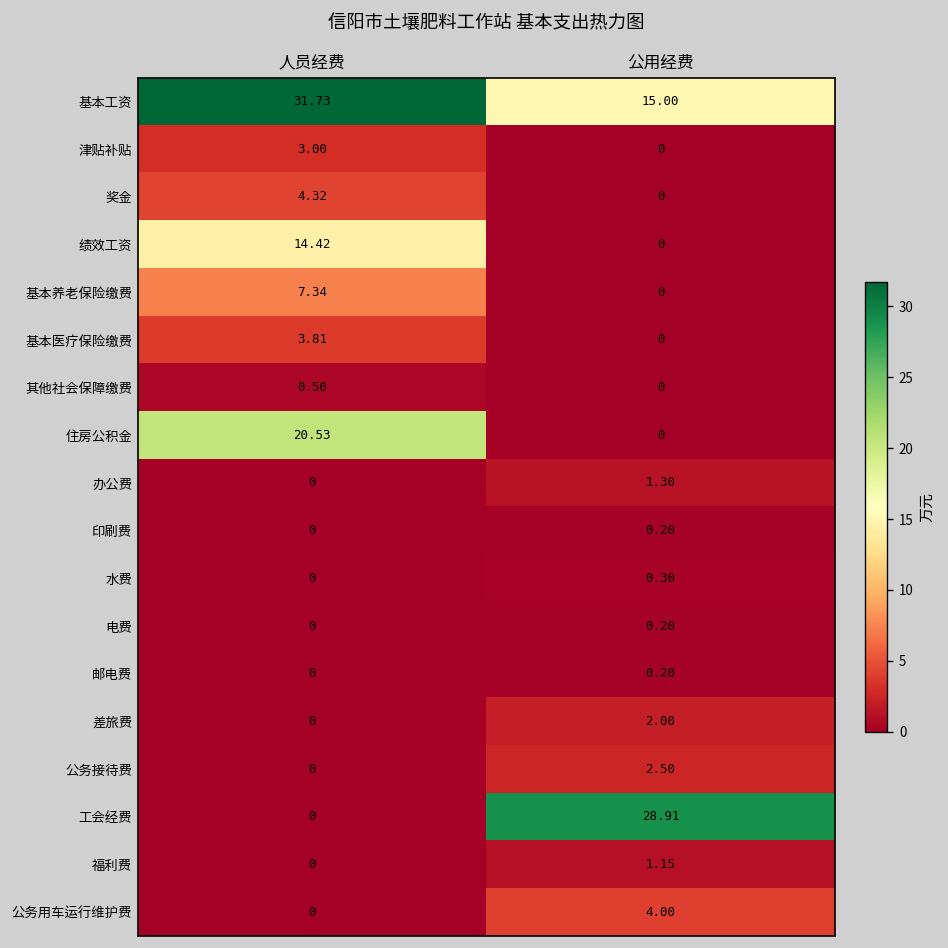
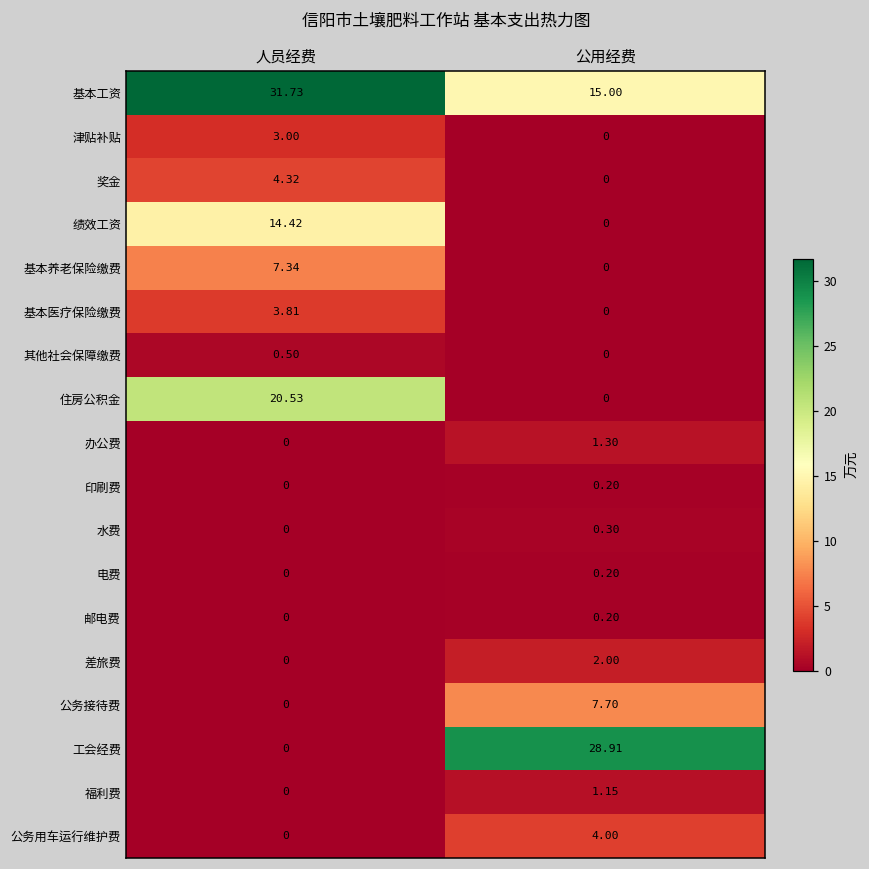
  {
    "基本工资": {
      "人员经费": 31.73,
      "公用经费": 15.00
    },
    "津贴补贴": {
      "人员经费": 3.00,
      "公用经费": 0
    },
    "奖金": {
      "人员经费": 4.32,
      "公用经费": 0
    },
    "绩效工资": {
      "人员经费": 14.42,
      "公用经费": 0
    },
    "基本养老保险缴费": {
      "人员经费": 7.34,
      "公用经费": 0
    },
    "基本医疗保险缴费": {
      "人员经费": 3.81,
      "公用经费": 0
    },
    "其他社会保障缴费": {
      "人员经费": 0.50,
      "公用经费": 0
    },
    "住房公积金": {
      "人员经费": 20.53,
      "公用经费": 0
    },
    "办公费": {
      "人员经费": 0,
      "公用经费": 1.30
    },
    "印刷费": {
      "人员经费": 0,
      "公用经费": 0.20
    },
    "水费": {
      "人员经费": 0,
      "公用经费": 0.30
    },
    "电费": {
      "人员经费": 0,
      "公用经费": 0.20
    },
    "邮电费": {
      "人员经费": 0,
      "公用经费": 0.20
    },
    "差旅费": {
      "人员经费": 0,
      "公用经费": 2.00
    },
    "公务接待费": {
      "人员经费": 0,
-     "公用经费": 2.50
+     "公用经费": 7.70
    },
    "工会经费": {
      "人员经费": 0,
      "公用经费": 28.91
    },
    "福利费": {
      "人员经费": 0,
      "公用经费": 1.15
    },
    "公务用车运行维护费": {
      "人员经费": 0,
      "公用经费": 4.00
    }
  }
